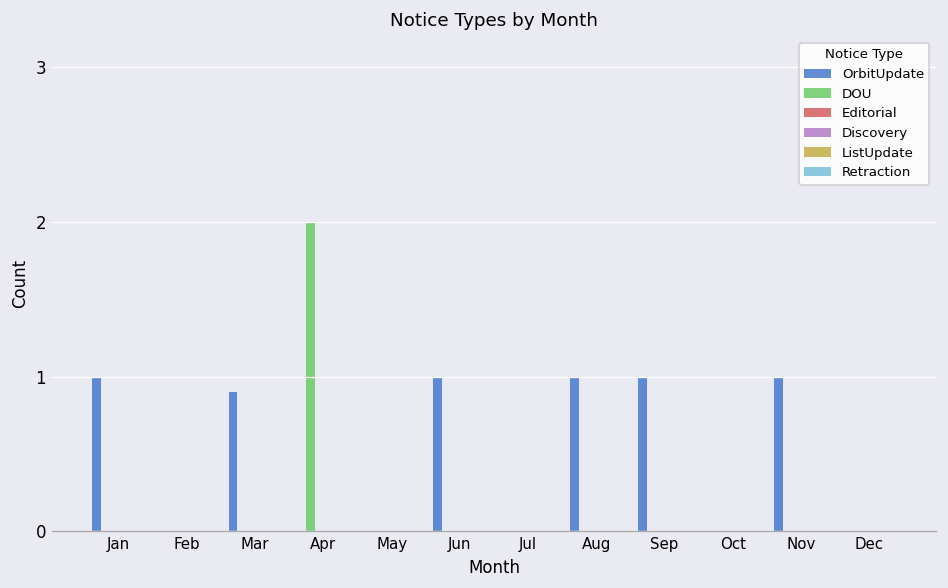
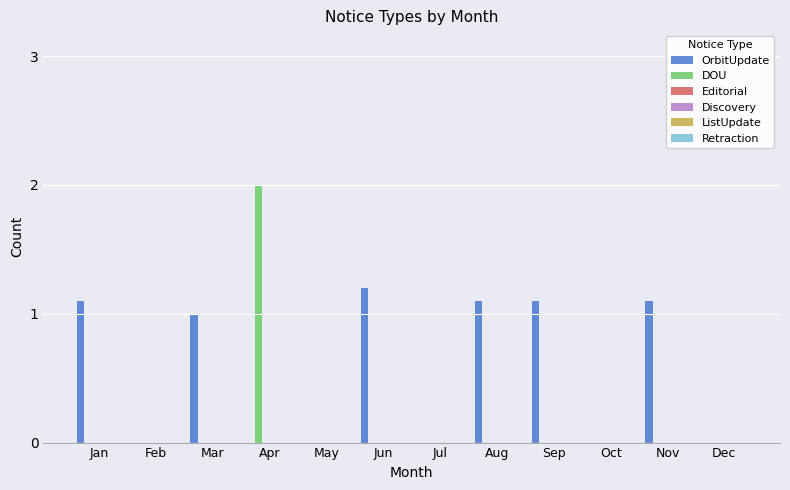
  {
    "OrbitUpdate": {
-     "Jan": 1.0,
+     "Jan": 1.1,
      "Feb": 0.0,
-     "Mar": 0.9,
+     "Mar": 1.0,
      "Apr": 0.0,
      "May": 0.0,
-     "Jun": 1.0,
+     "Jun": 1.2,
      "Jul": 0.0,
-     "Aug": 1.0,
-     "Sep": 1.0,
+     "Aug": 1.1,
+     "Sep": 1.1,
      "Oct": 0.0,
-     "Nov": 1.0,
+     "Nov": 1.1,
      "Dec": 0.0
    },
    "DOU": {
      "Jan": 0.0,
      "Feb": 0.0,
      "Mar": 0.0,
      "Apr": 2.0,
      "May": 0.0,
      "Jun": 0.0,
      "Jul": 0.0,
      "Aug": 0.0,
      "Sep": 0.0,
      "Oct": 0.0,
      "Nov": 0.0,
      "Dec": 0.0
    },
    "Editorial": {
      "Jan": 0.0,
      "Feb": 0.0,
      "Mar": 0.0,
      "Apr": 0.0,
      "May": 0.0,
      "Jun": 0.0,
      "Jul": 0.0,
      "Aug": 0.0,
      "Sep": 0.0,
      "Oct": 0.0,
      "Nov": 0.0,
      "Dec": 0.0
    },
    "Discovery": {
      "Jan": 0.0,
      "Feb": 0.0,
      "Mar": 0.0,
      "Apr": 0.0,
      "May": 0.0,
      "Jun": 0.0,
      "Jul": 0.0,
      "Aug": 0.0,
      "Sep": 0.0,
      "Oct": 0.0,
      "Nov": 0.0,
      "Dec": 0.0
    },
    "ListUpdate": {
      "Jan": 0.0,
      "Feb": 0.0,
      "Mar": 0.0,
      "Apr": 0.0,
      "May": 0.0,
      "Jun": 0.0,
      "Jul": 0.0,
      "Aug": 0.0,
      "Sep": 0.0,
      "Oct": 0.0,
      "Nov": 0.0,
      "Dec": 0.0
    },
    "Retraction": {
      "Jan": 0.0,
      "Feb": 0.0,
      "Mar": 0.0,
      "Apr": 0.0,
      "May": 0.0,
      "Jun": 0.0,
      "Jul": 0.0,
      "Aug": 0.0,
      "Sep": 0.0,
      "Oct": 0.0,
      "Nov": 0.0,
      "Dec": 0.0
    }
  }
